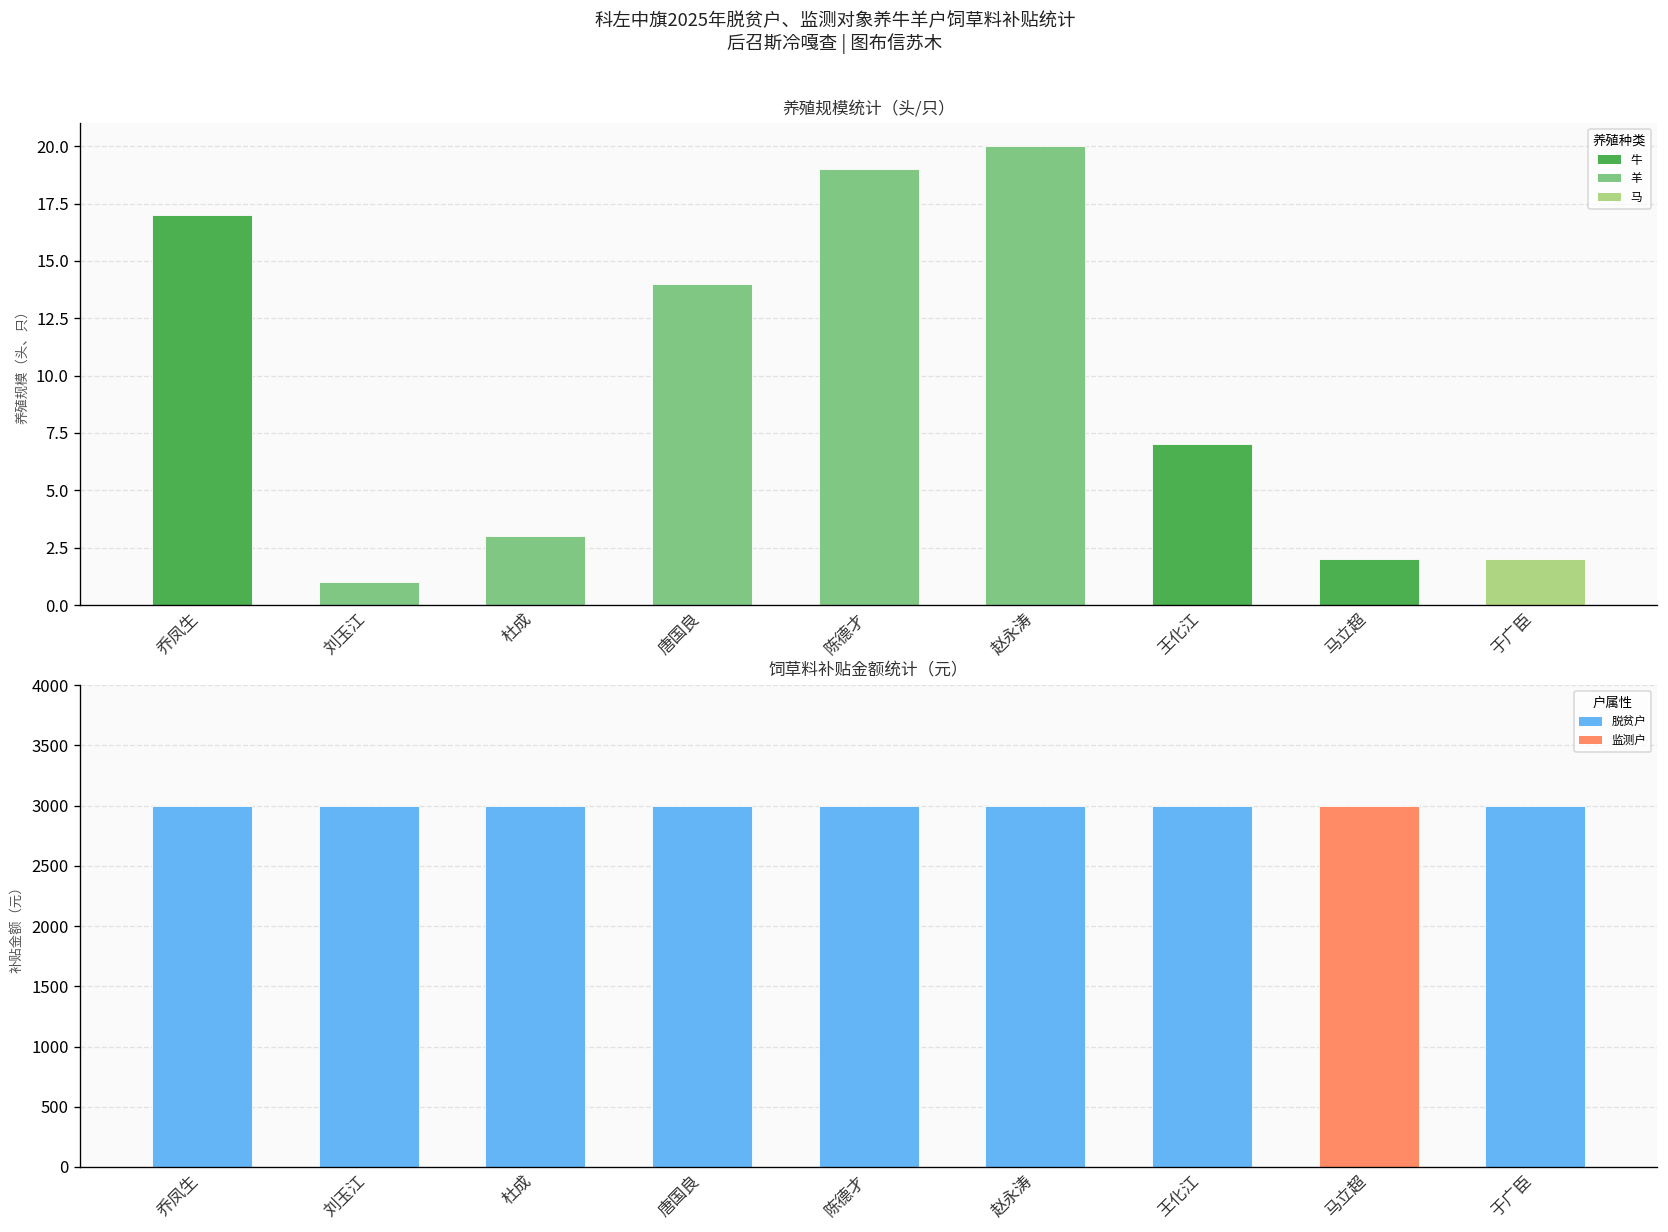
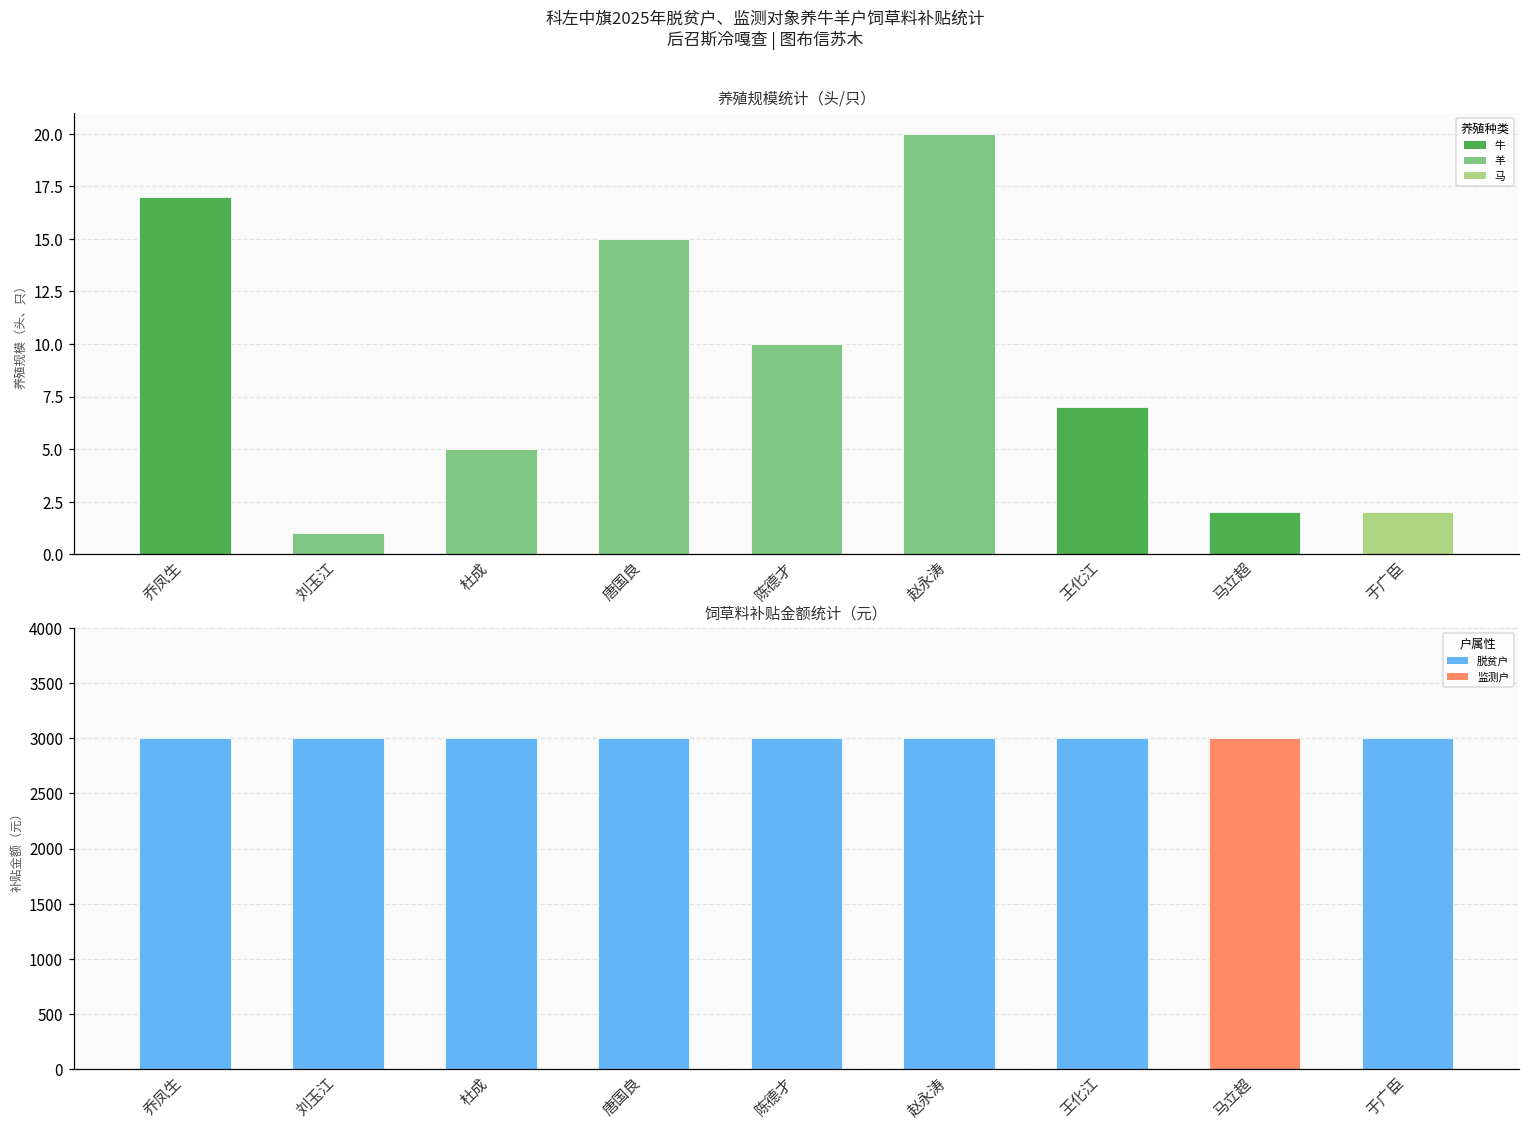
  {
    "养殖规模统计（头/只）": {
      "乔凤生": 17,
      "刘玉江": 1,
-     "杜成": 3,
-     "唐国良": 14,
-     "陈德才": 19,
+     "杜成": 5,
+     "唐国良": 15,
+     "陈德才": 10,
      "赵永涛": 20,
      "王化江": 7,
      "马立超": 2,
      "于广臣": 2
    },
    "饲草料补贴金额统计（元）": {
      "乔凤生": 3000,
      "刘玉江": 3000,
      "杜成": 3000,
      "唐国良": 3000,
      "陈德才": 3000,
      "赵永涛": 3000,
      "王化江": 3000,
      "马立超": 3000,
      "于广臣": 3000
    }
  }
